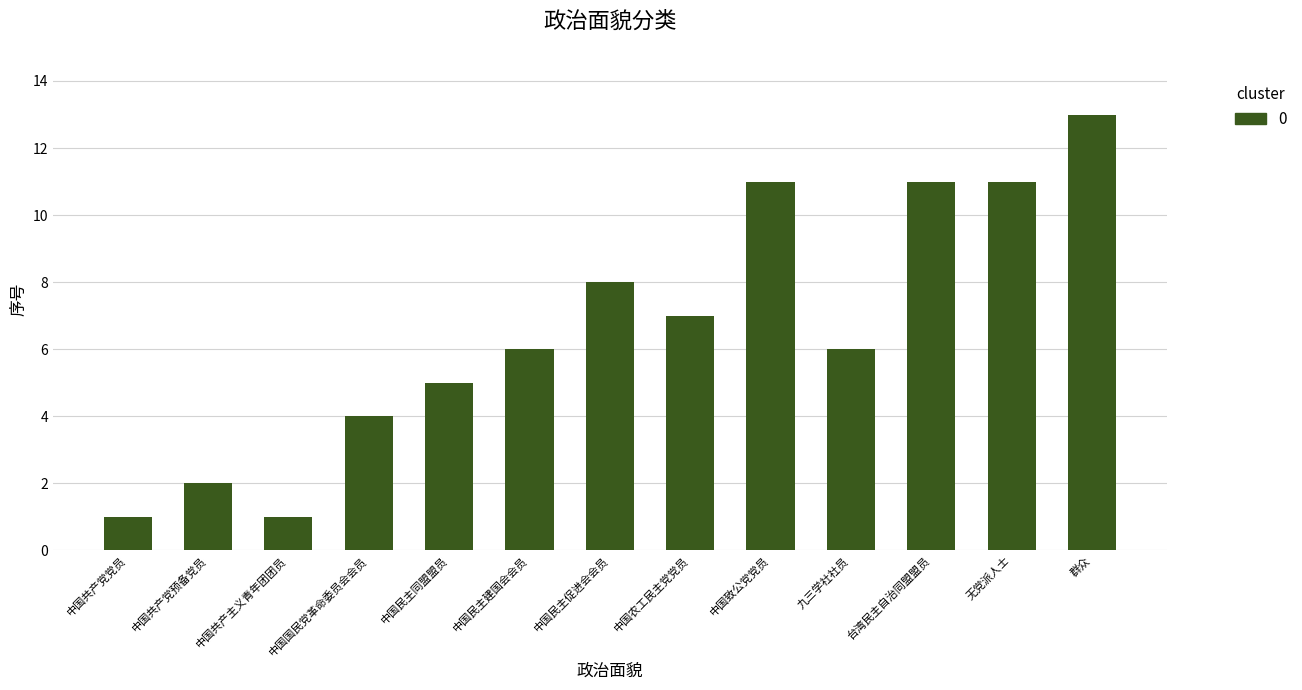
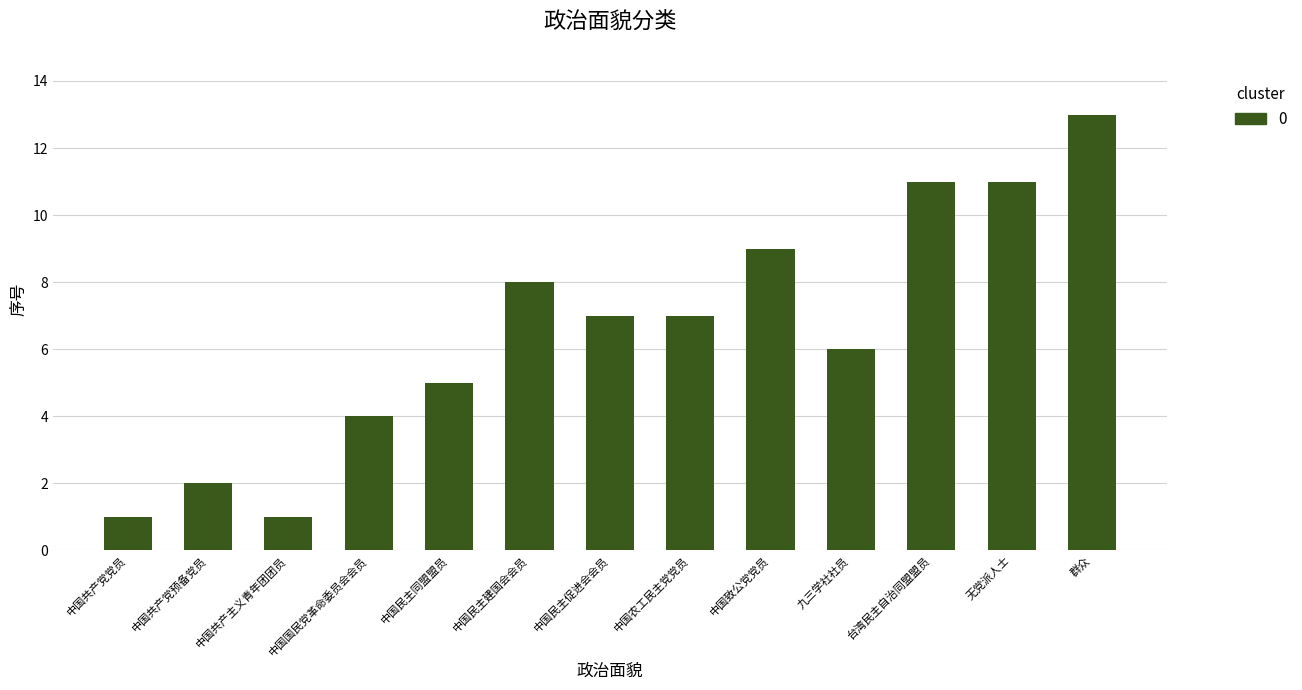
  {
    "中国共产党党员": 1,
    "中国共产党预备党员": 2,
    "中国共产主义青年团团员": 1,
    "中国国民党革命委员会会员": 4,
    "中国民主同盟盟员": 5,
-   "中国民主建国会会员": 6,
-   "中国民主促进会会员": 8,
+   "中国民主建国会会员": 8,
+   "中国民主促进会会员": 7,
    "中国农工民主党党员": 7,
-   "中国致公党党员": 11,
+   "中国致公党党员": 9,
    "九三学社社员": 6,
    "台湾民主自治同盟盟员": 11,
    "无党派人士": 11,
    "群众": 13
  }
